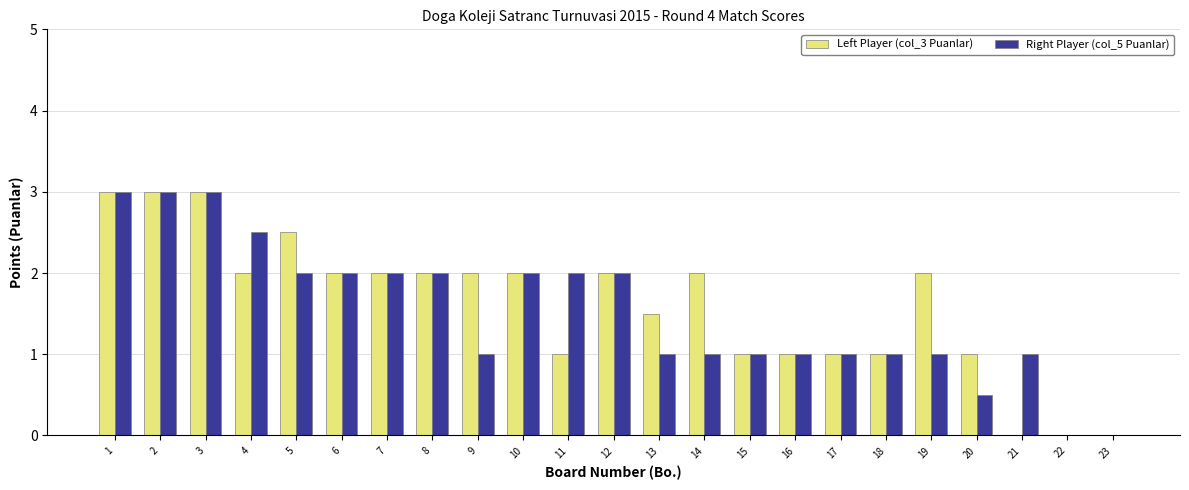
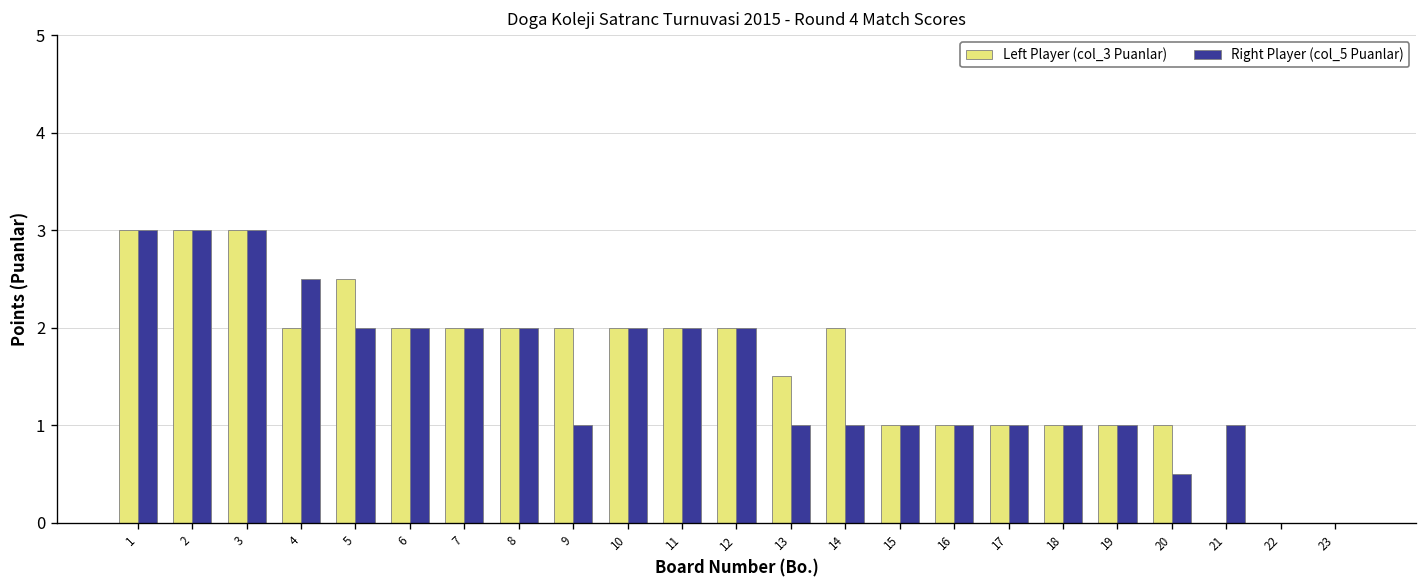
  {
    "Left Player (col_3 Puanlar)": {
      "1": 3,
      "2": 3,
      "3": 3,
      "4": 2,
      "5": 2.5,
      "6": 2,
      "7": 2,
      "8": 2,
      "9": 2,
      "10": 2,
-     "11": 1,
+     "11": 2,
      "12": 2,
      "13": 1.5,
      "14": 2,
      "15": 1,
      "16": 1,
      "17": 1,
      "18": 1,
-     "19": 2,
+     "19": 1,
      "20": 1,
      "21": 0,
      "22": 0,
      "23": 0
    },
    "Right Player (col_5 Puanlar)": {
      "1": 3,
      "2": 3,
      "3": 3,
      "4": 2.5,
      "5": 2,
      "6": 2,
      "7": 2,
      "8": 2,
      "9": 1,
      "10": 2,
      "11": 2,
      "12": 2,
      "13": 1,
      "14": 1,
      "15": 1,
      "16": 1,
      "17": 1,
      "18": 1,
      "19": 1,
      "20": 0.5,
      "21": 1,
      "22": 0,
      "23": 0
    }
  }
